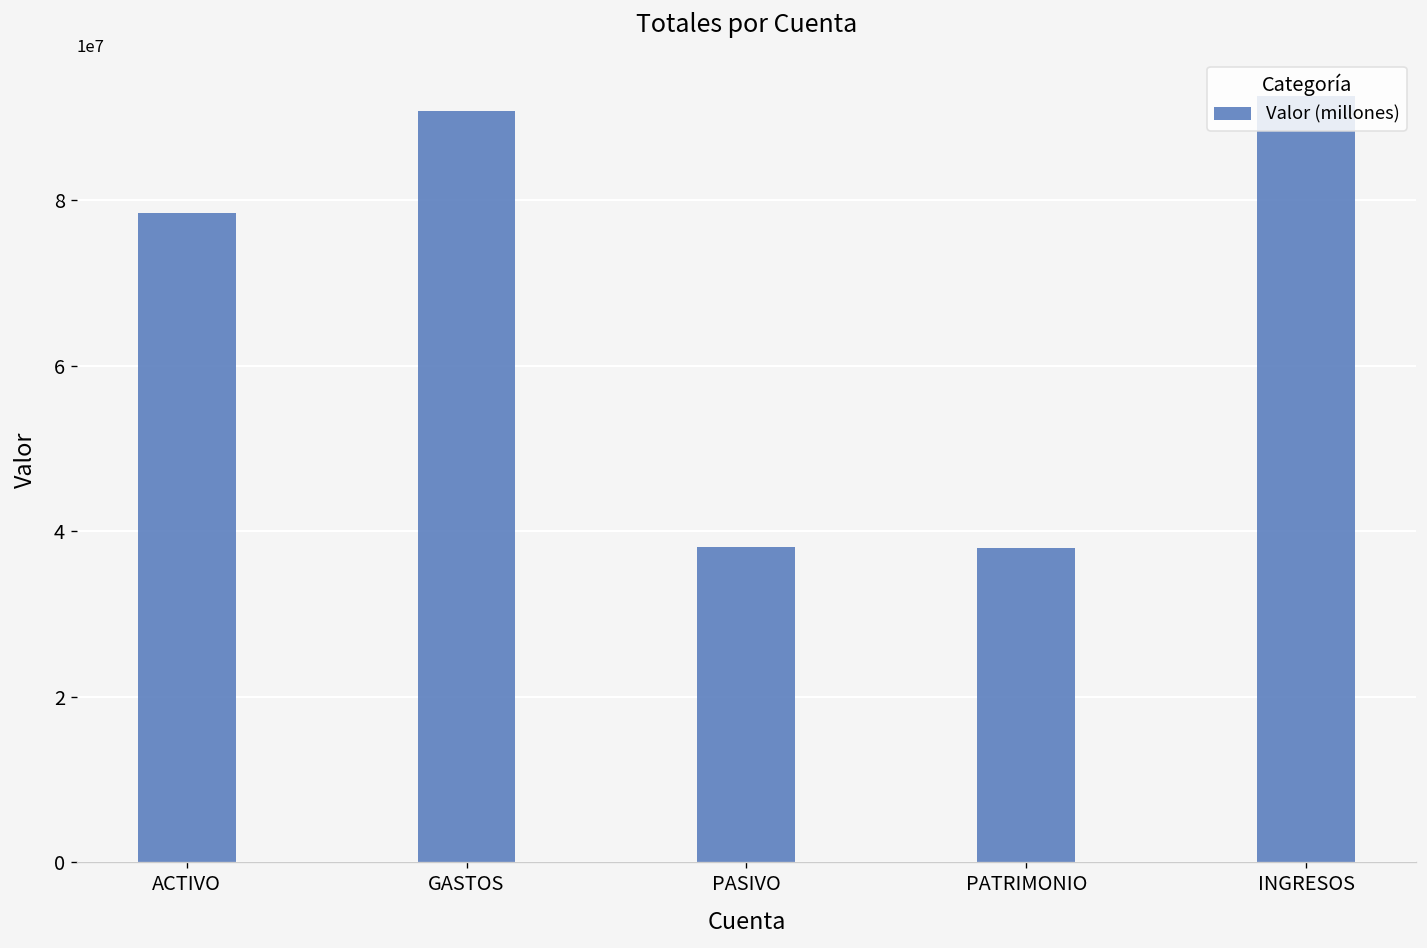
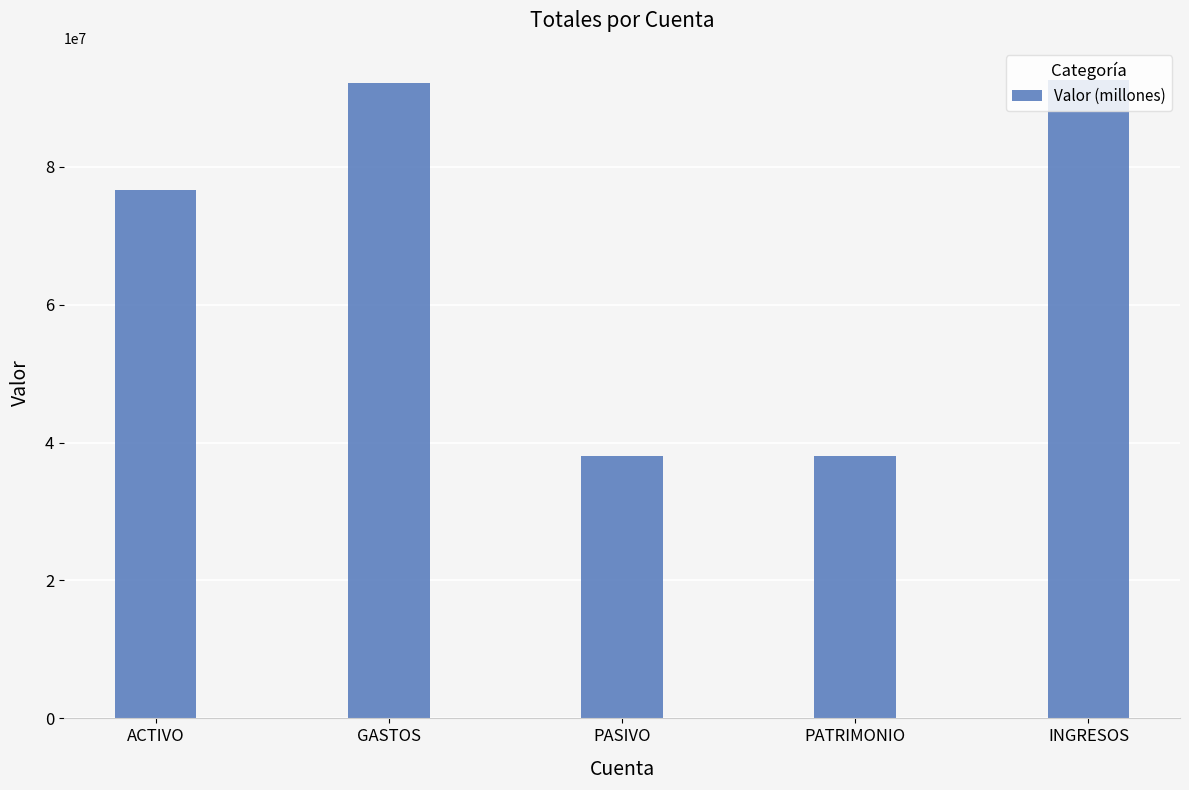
  {
-   "ACTIVO": 78000000,
-   "GASTOS": 91000000,
+   "ACTIVO": 77000000,
+   "GASTOS": 92000000,
    "PASIVO": 38000000,
    "PATRIMONIO": 38000000
  }
